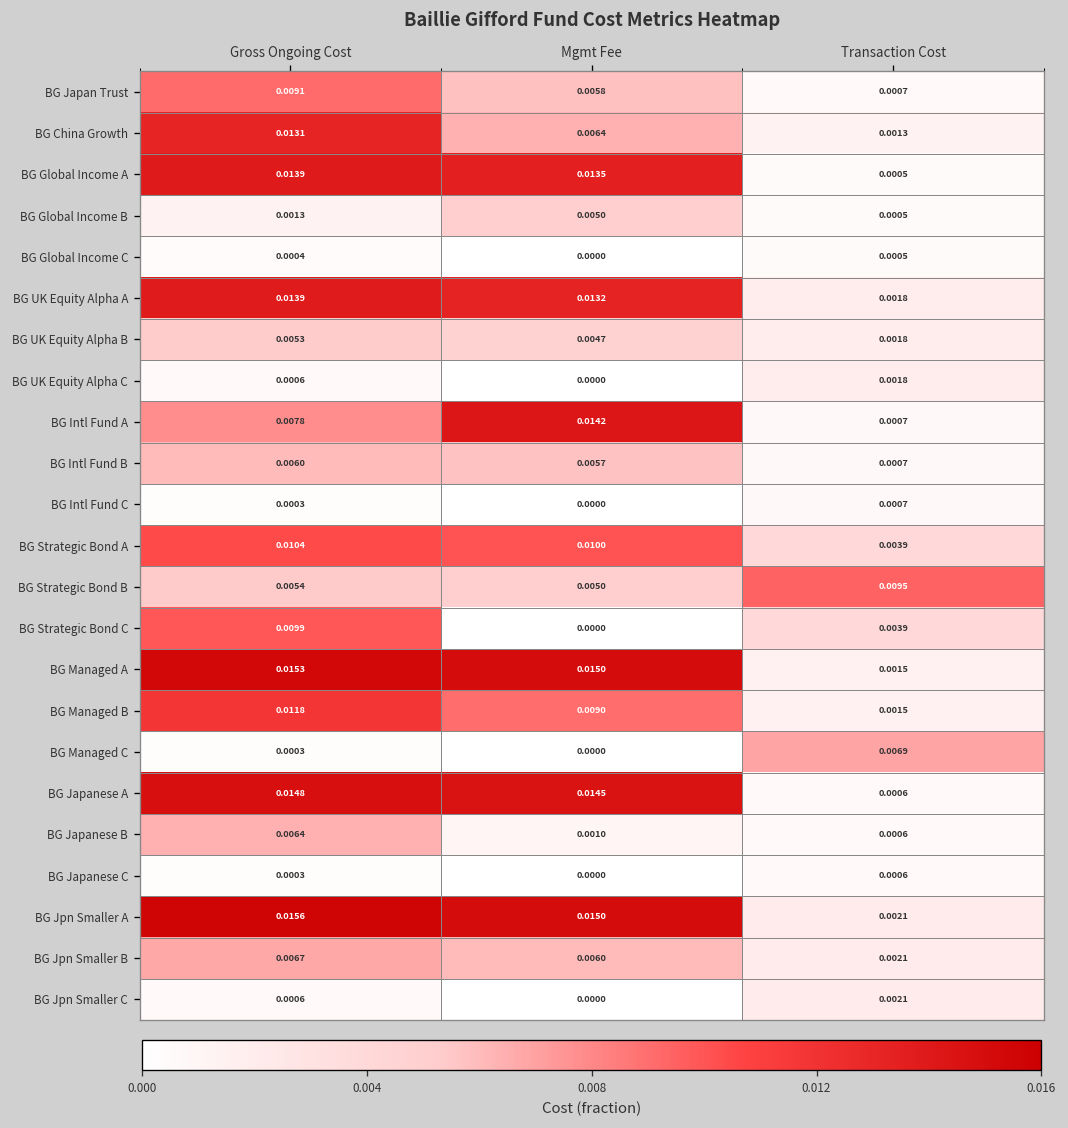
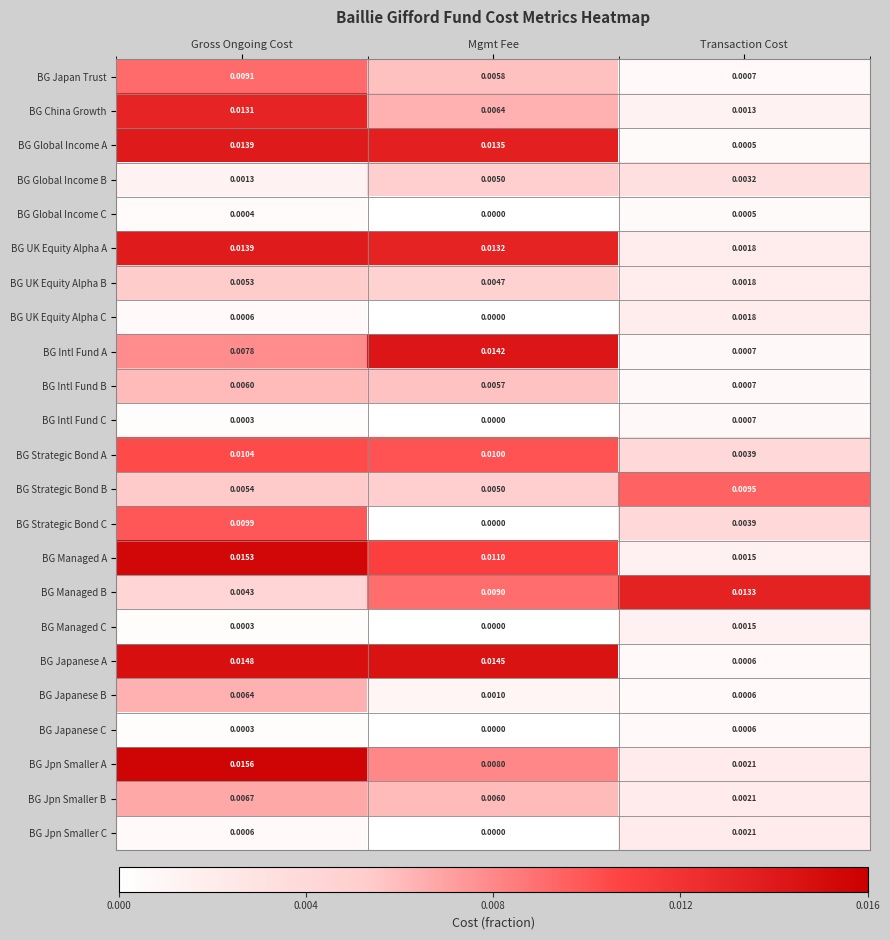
  {
    "BG Japan Trust": {
      "Gross Ongoing Cost": 0.0091,
      "Mgmt Fee": 0.0058,
      "Transaction Cost": 0.0007
    },
    "BG China Growth": {
      "Gross Ongoing Cost": 0.0131,
      "Mgmt Fee": 0.0064,
      "Transaction Cost": 0.0013
    },
    "BG Global Income A": {
      "Gross Ongoing Cost": 0.0139,
      "Mgmt Fee": 0.0135,
      "Transaction Cost": 0.0005
    },
    "BG Global Income B": {
      "Gross Ongoing Cost": 0.0013,
      "Mgmt Fee": 0.0050,
-     "Transaction Cost": 0.0005
+     "Transaction Cost": 0.0032
    },
    "BG Global Income C": {
      "Gross Ongoing Cost": 0.0004,
      "Mgmt Fee": 0.0000,
      "Transaction Cost": 0.0005
    },
    "BG UK Equity Alpha A": {
      "Gross Ongoing Cost": 0.0139,
      "Mgmt Fee": 0.0132,
      "Transaction Cost": 0.0018
    },
    "BG UK Equity Alpha B": {
      "Gross Ongoing Cost": 0.0053,
      "Mgmt Fee": 0.0047,
      "Transaction Cost": 0.0018
    },
    "BG UK Equity Alpha C": {
      "Gross Ongoing Cost": 0.0006,
      "Mgmt Fee": 0.0000,
      "Transaction Cost": 0.0018
    },
    "BG Intl Fund A": {
      "Gross Ongoing Cost": 0.0078,
      "Mgmt Fee": 0.0142,
      "Transaction Cost": 0.0007
    },
    "BG Intl Fund B": {
      "Gross Ongoing Cost": 0.0060,
      "Mgmt Fee": 0.0057,
      "Transaction Cost": 0.0007
    },
    "BG Intl Fund C": {
      "Gross Ongoing Cost": 0.0003,
      "Mgmt Fee": 0.0000,
      "Transaction Cost": 0.0007
    },
    "BG Strategic Bond A": {
      "Gross Ongoing Cost": 0.0104,
      "Mgmt Fee": 0.0100,
      "Transaction Cost": 0.0039
    },
    "BG Strategic Bond B": {
      "Gross Ongoing Cost": 0.0054,
      "Mgmt Fee": 0.0050,
      "Transaction Cost": 0.0095
    },
    "BG Strategic Bond C": {
      "Gross Ongoing Cost": 0.0099,
      "Mgmt Fee": 0.0000,
      "Transaction Cost": 0.0039
    },
    "BG Managed A": {
      "Gross Ongoing Cost": 0.0153,
-     "Mgmt Fee": 0.0150,
+     "Mgmt Fee": 0.0110,
      "Transaction Cost": 0.0015
    },
    "BG Managed B": {
-     "Gross Ongoing Cost": 0.0118,
+     "Gross Ongoing Cost": 0.0043,
      "Mgmt Fee": 0.0090,
-     "Transaction Cost": 0.0015
+     "Transaction Cost": 0.0133
    },
    "BG Managed C": {
      "Gross Ongoing Cost": 0.0003,
      "Mgmt Fee": 0.0000,
-     "Transaction Cost": 0.0069
+     "Transaction Cost": 0.0015
    },
    "BG Japanese A": {
      "Gross Ongoing Cost": 0.0148,
      "Mgmt Fee": 0.0145,
      "Transaction Cost": 0.0006
    },
    "BG Japanese B": {
      "Gross Ongoing Cost": 0.0064,
      "Mgmt Fee": 0.0010,
      "Transaction Cost": 0.0006
    },
    "BG Japanese C": {
      "Gross Ongoing Cost": 0.0003,
      "Mgmt Fee": 0.0000,
      "Transaction Cost": 0.0006
    },
    "BG Jpn Smaller A": {
      "Gross Ongoing Cost": 0.0156,
-     "Mgmt Fee": 0.0150,
+     "Mgmt Fee": 0.0080,
      "Transaction Cost": 0.0021
    },
    "BG Jpn Smaller B": {
      "Gross Ongoing Cost": 0.0067,
      "Mgmt Fee": 0.0060,
      "Transaction Cost": 0.0021
    },
    "BG Jpn Smaller C": {
      "Gross Ongoing Cost": 0.0006,
      "Mgmt Fee": 0.0000,
      "Transaction Cost": 0.0021
    }
  }
